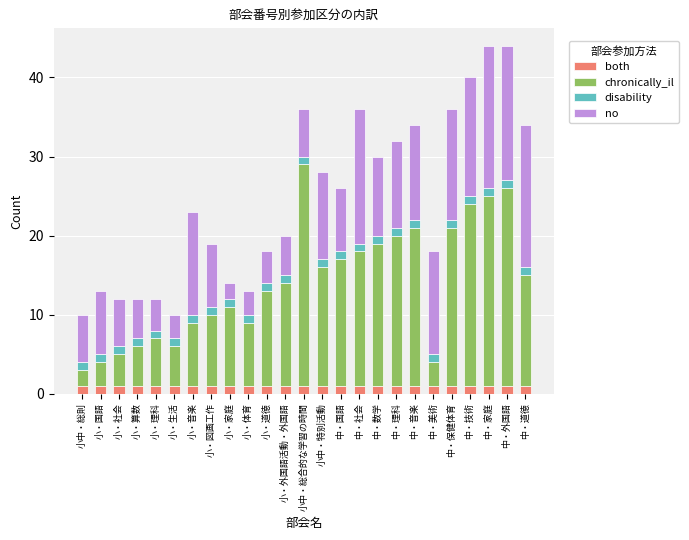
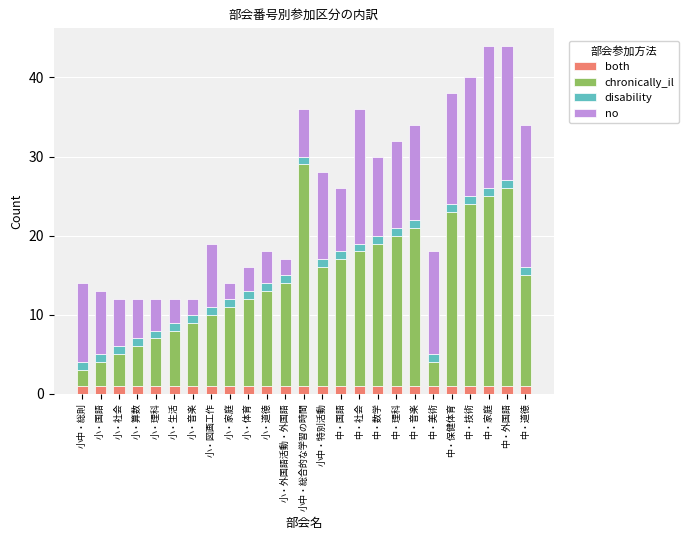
  {
    "both": {
      "小中・総則": 1,
      "小・国語": 1,
      "小・社会": 1,
      "小・算数": 1,
      "小・理科": 1,
      "小・生活": 1,
      "小・音楽": 1,
      "小・図画工作": 1,
      "小・家庭": 1,
      "小・体育": 1,
      "小・道徳": 1,
      "小・外国語活動・外国語": 1,
      "小中・総合的な学習の時間": 1,
      "小中・特別活動": 1,
      "中・国語": 1,
      "中・社会": 1,
      "中・数学": 1,
      "中・理科": 1,
      "中・音楽": 1,
      "中・美術": 1,
      "中・保健体育": 1,
      "中・技術": 1,
      "中・家庭": 1,
      "中・外国語": 1,
      "中・道徳": 1
    },
    "chronically_il": {
      "小中・総則": 2,
      "小・国語": 3,
      "小・社会": 4,
      "小・算数": 5,
      "小・理科": 6,
-     "小・生活": 5,
+     "小・生活": 7,
      "小・音楽": 8,
      "小・図画工作": 9,
      "小・家庭": 10,
-     "小・体育": 8,
+     "小・体育": 11,
      "小・道徳": 12,
      "小・外国語活動・外国語": 13,
      "小中・総合的な学習の時間": 28,
      "小中・特別活動": 15,
      "中・国語": 16,
      "中・社会": 17,
      "中・数学": 18,
      "中・理科": 19,
      "中・音楽": 20,
      "中・美術": 3,
-     "中・保健体育": 20,
+     "中・保健体育": 22,
      "中・技術": 23,
      "中・家庭": 24,
      "中・外国語": 25,
      "中・道徳": 14
    },
    "disability": {
      "小中・総則": 1,
      "小・国語": 1,
      "小・社会": 1,
      "小・算数": 1,
      "小・理科": 1,
      "小・生活": 1,
      "小・音楽": 1,
      "小・図画工作": 1,
      "小・家庭": 1,
      "小・体育": 1,
      "小・道徳": 1,
      "小・外国語活動・外国語": 1,
      "小中・総合的な学習の時間": 1,
      "小中・特別活動": 1,
      "中・国語": 1,
      "中・社会": 1,
      "中・数学": 1,
      "中・理科": 1,
      "中・音楽": 1,
      "中・美術": 1,
      "中・保健体育": 1,
      "中・技術": 1,
      "中・家庭": 1,
      "中・外国語": 1,
      "中・道徳": 1
    },
    "no": {
-     "小中・総則": 6,
+     "小中・総則": 10,
      "小・国語": 8,
      "小・社会": 6,
      "小・算数": 5,
      "小・理科": 4,
      "小・生活": 3,
-     "小・音楽": 13,
+     "小・音楽": 2,
      "小・図画工作": 8,
      "小・家庭": 2,
      "小・体育": 3,
      "小・道徳": 4,
-     "小・外国語活動・外国語": 5,
+     "小・外国語活動・外国語": 2,
      "小中・総合的な学習の時間": 6,
      "小中・特別活動": 11,
      "中・国語": 8,
      "中・社会": 17,
      "中・数学": 10,
      "中・理科": 11,
      "中・音楽": 12,
      "中・美術": 13,
      "中・保健体育": 14,
      "中・技術": 15,
      "中・家庭": 18,
      "中・外国語": 17,
      "中・道徳": 18
    }
  }
